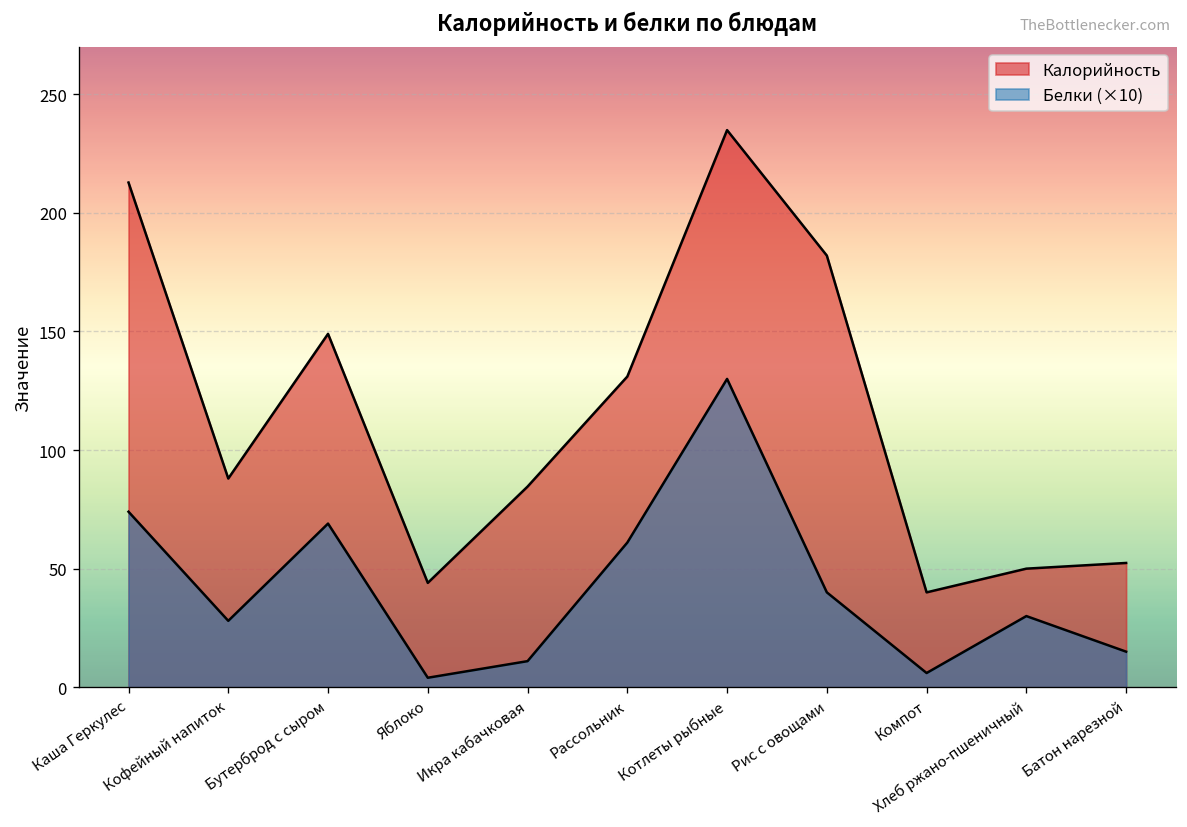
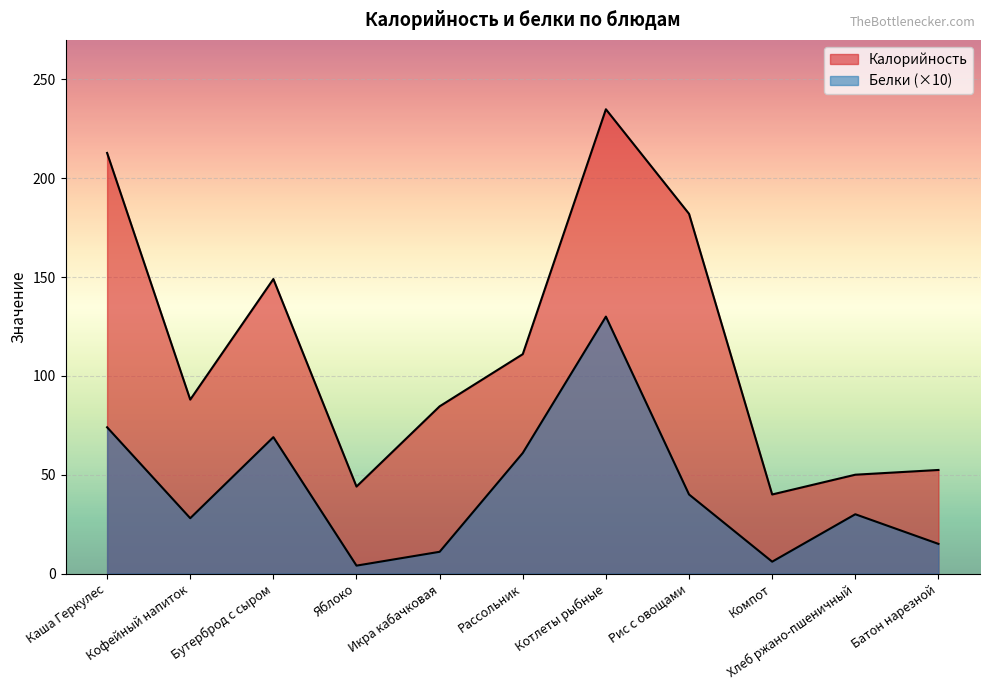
  {
    "Калорийность": {
      "Каша Геркулес": 213,
      "Кофейный напиток": 88,
      "Бутерброд с сыром": 149,
      "Яблоко": 44,
      "Икра кабачковая": 85,
-     "Рассольник": 131,
+     "Рассольник": 111,
      "Котлеты рыбные": 235,
      "Рис с овощами": 182,
      "Компот": 40,
      "Хлеб ржано-пшеничный": 50,
      "Батон нарезной": 52
    },
    "Белки (×10)": {
      "Каша Геркулес": 74,
      "Кофейный напиток": 28,
      "Бутерброд с сыром": 69,
      "Яблоко": 4,
      "Икра кабачковая": 11,
      "Рассольник": 61,
      "Котлеты рыбные": 130,
      "Рис с овощами": 40,
      "Компот": 6,
      "Хлеб ржано-пшеничный": 30,
      "Батон нарезной": 15
    }
  }
